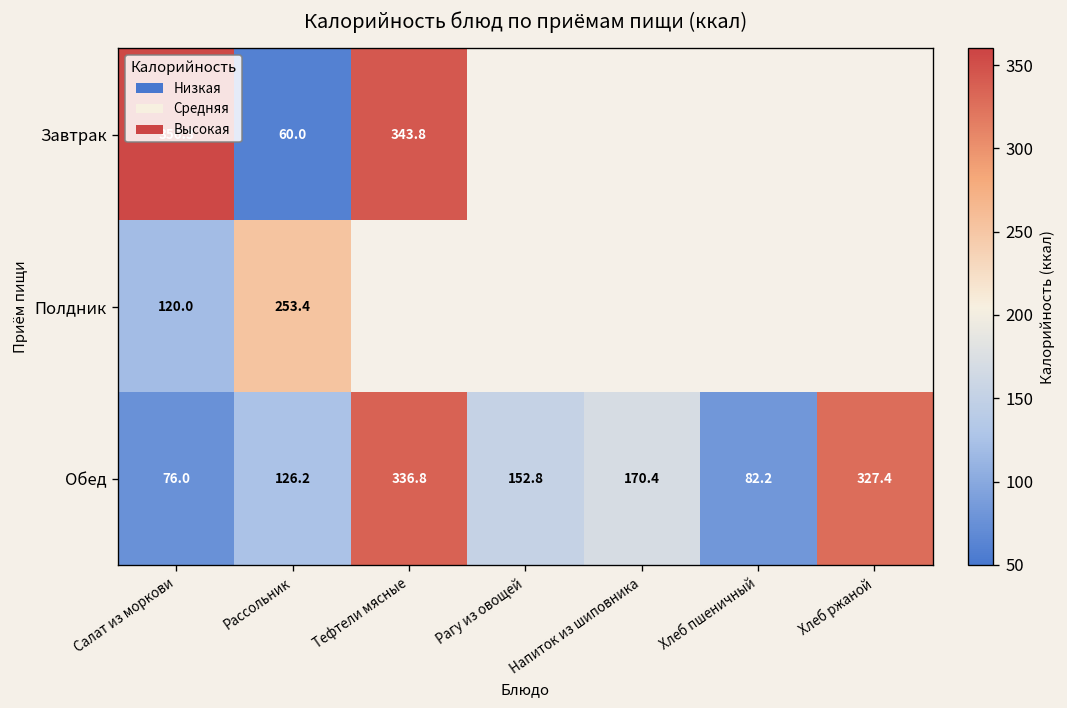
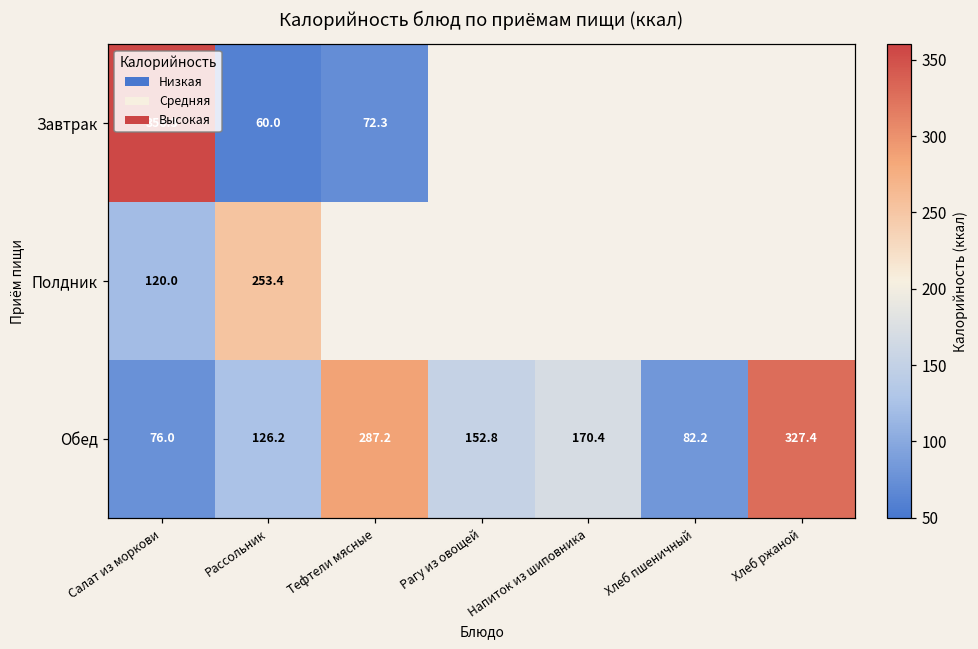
  {
    "Завтрак": {
      "Рассольник": 60.0,
-     "Тефтели мясные": 343.8
+     "Тефтели мясные": 72.3
    },
    "Полдник": {
      "Салат из моркови": 120.0,
      "Рассольник": 253.4
    },
    "Обед": {
      "Салат из моркови": 76.0,
      "Рассольник": 126.2,
-     "Тефтели мясные": 336.8,
+     "Тефтели мясные": 287.2,
      "Рагу из овощей": 152.8,
      "Напиток из шиповника": 170.4,
      "Хлеб пшеничный": 82.2,
      "Хлеб ржаной": 327.4
    }
  }
